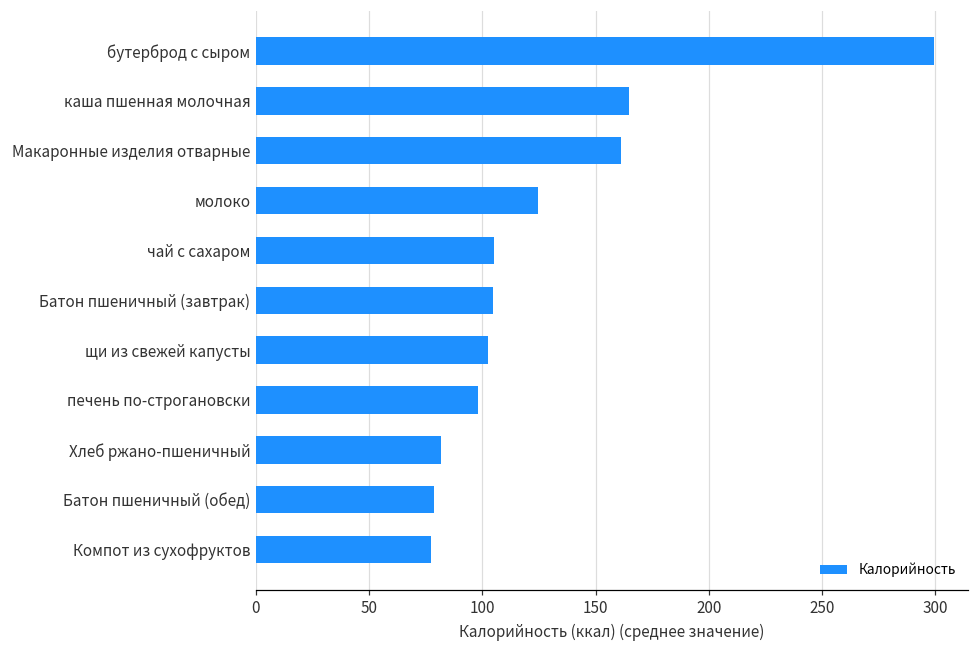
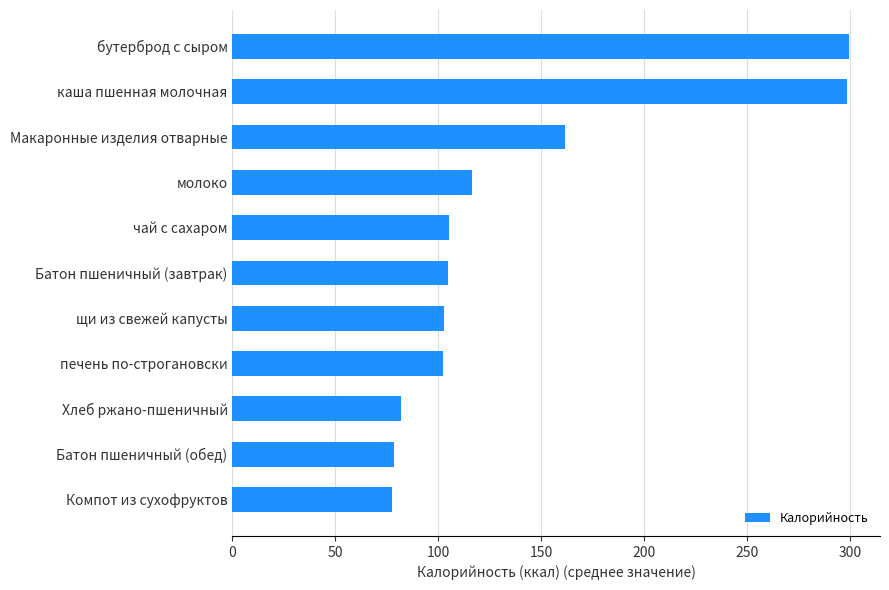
  {
    "бутерброд с сыром": 299,
-   "каша пшенная молочная": 165,
+   "каша пшенная молочная": 299,
    "Макаронные изделия отварные": 161,
-   "молоко": 125,
+   "молоко": 116,
    "чай с сахаром": 105,
    "Батон пшеничный (завтрак)": 105,
    "щи из свежей капусты": 103,
-   "печень по-строгановски": 98,
+   "печень по-строгановски": 102,
    "Хлеб ржано-пшеничный": 82,
    "Батон пшеничный (обед)": 79,
    "Компот из сухофруктов": 77
  }
